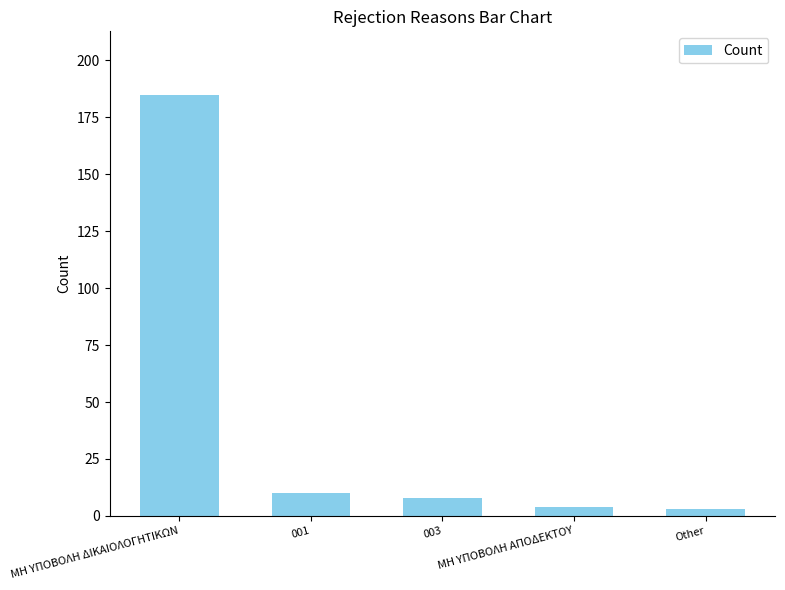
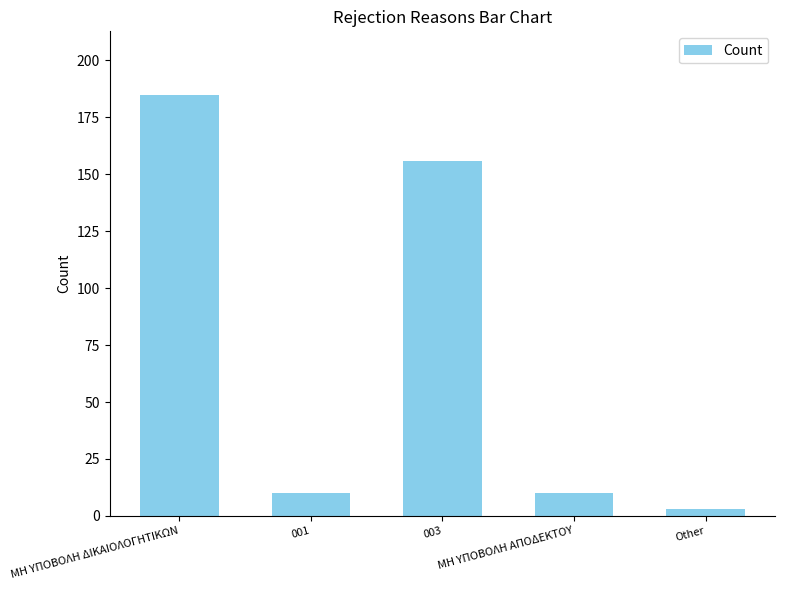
  {
    "ΜΗ ΥΠΟΒΟΛΗ ΔΙΚΑΙΟΛΟΓΗΤΙΚΩΝ": 185,
    "001": 10,
-   "003": 8,
-   "ΜΗ ΥΠΟΒΟΛΗ ΑΠΟΔΕΚΤΟΥ": 4,
+   "003": 156,
+   "ΜΗ ΥΠΟΒΟΛΗ ΑΠΟΔΕΚΤΟΥ": 10,
    "Other": 3
  }
